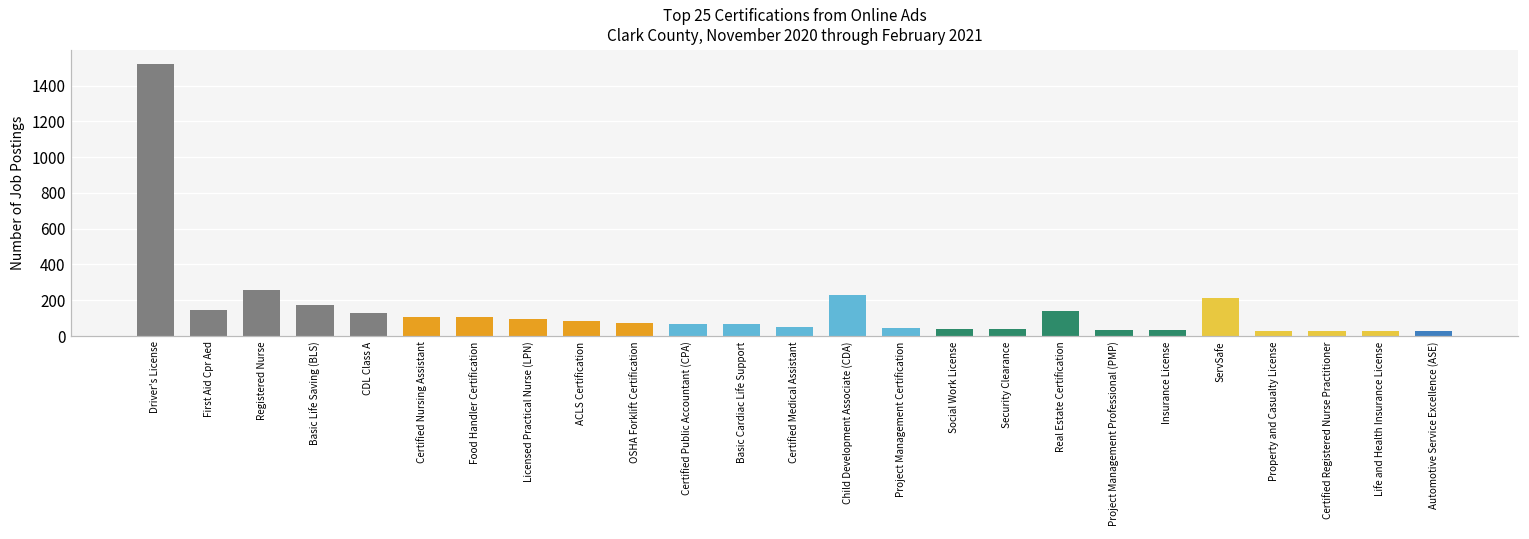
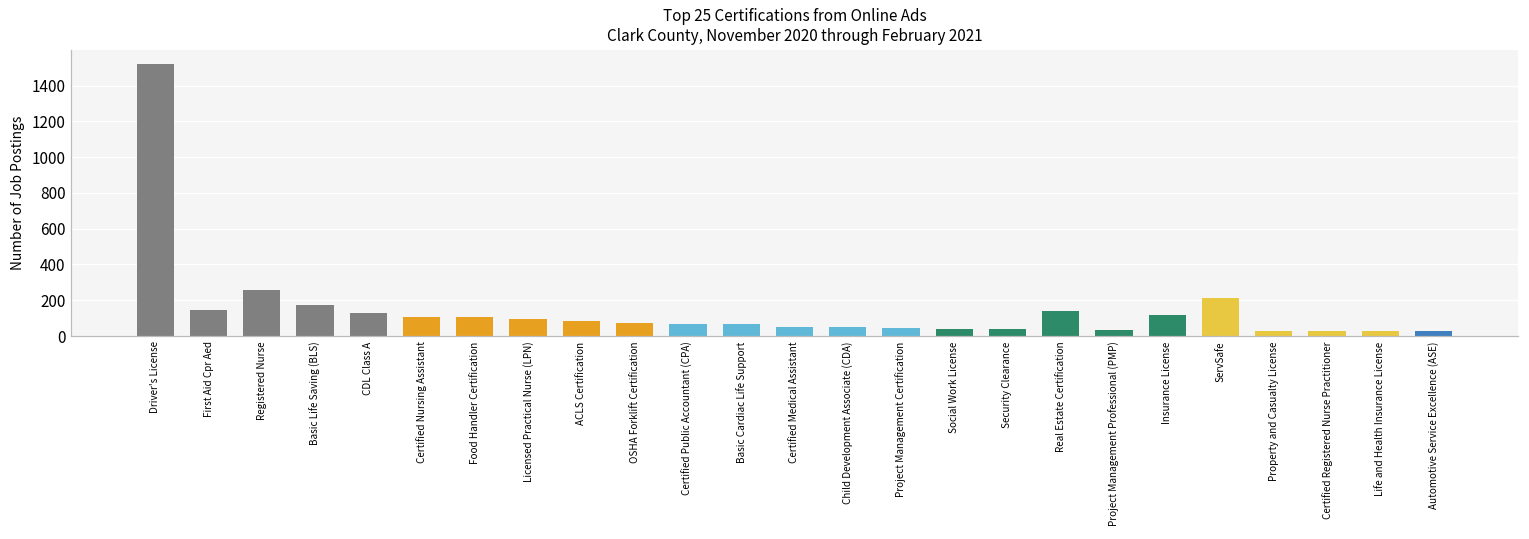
  {
    "Driver's License": 1520,
    "First Aid Cpr Aed": 150,
    "Registered Nurse": 260,
    "Basic Life Saving (BLS)": 170,
    "CDL Class A": 130,
    "Certified Nursing Assistant": 110,
    "Food Handler Certification": 100,
    "Licensed Practical Nurse (LPN)": 90,
    "ACLS Certification": 80,
    "OSHA Forklift Certification": 70,
    "Certified Public Accountant (CPA)": 70,
    "Basic Cardiac Life Support": 70,
    "Certified Medical Assistant": 50,
-   "Child Development Associate (CDA)": 230,
+   "Child Development Associate (CDA)": 50,
    "Project Management Certification": 50,
    "Social Work License": 40,
    "Security Clearance": 40,
    "Real Estate Certification": 140,
    "Project Management Professional (PMP)": 40,
-   "Insurance License": 30,
+   "Insurance License": 120,
    "ServSafe": 210,
    "Property and Casualty License": 30,
    "Certified Registered Nurse Practitioner": 30,
    "Life and Health Insurance License": 30,
    "Automotive Service Excellence (ASE)": 30
  }
